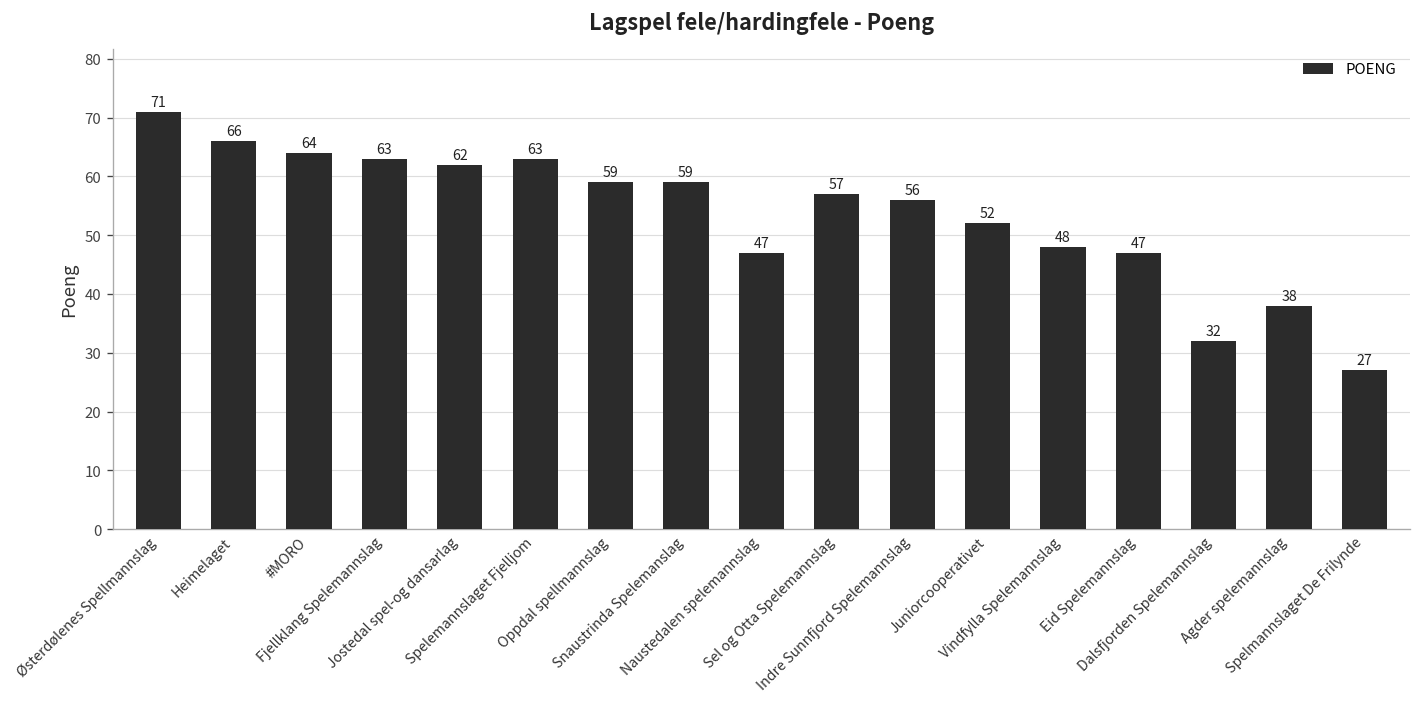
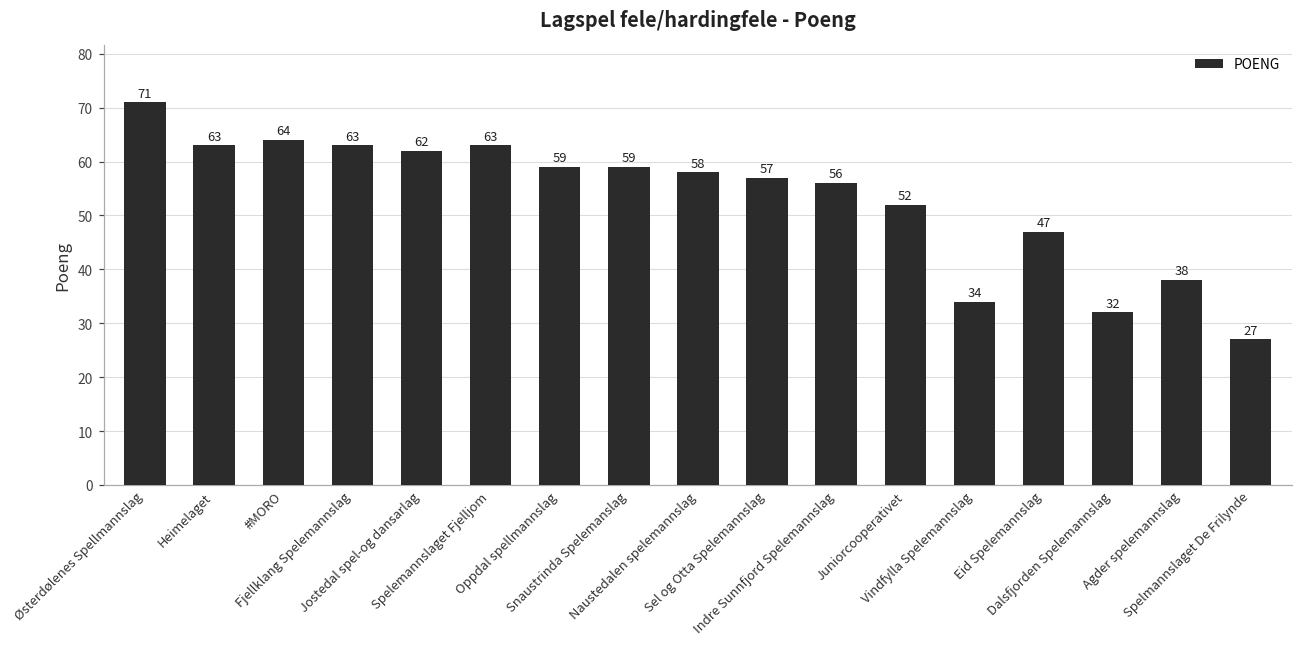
  {
    "Østerdølenes Spellmannslag": 71,
-   "Heimelaget": 66,
+   "Heimelaget": 63,
    "#MORO": 64,
    "Fjellklang Spelemannslag": 63,
    "Jostedal spel-og dansarlag": 62,
    "Spelemannslaget Fjelljom": 63,
    "Oppdal spellmannslag": 59,
    "Snaustrinda Spelemanslag": 59,
-   "Naustedalen spelemannslag": 47,
+   "Naustedalen spelemannslag": 58,
    "Sel og Otta Spelemannslag": 57,
    "Indre Sunnfjord Spelemannslag": 56,
    "Juniorcooperativet": 52,
-   "Vindfylla Spelemannslag": 48,
+   "Vindfylla Spelemannslag": 34,
    "Eid Spelemannslag": 47,
    "Dalsfjorden Spelemannslag": 32,
    "Agder spelemannslag": 38,
    "Spelmannslaget De Frilynde": 27
  }
